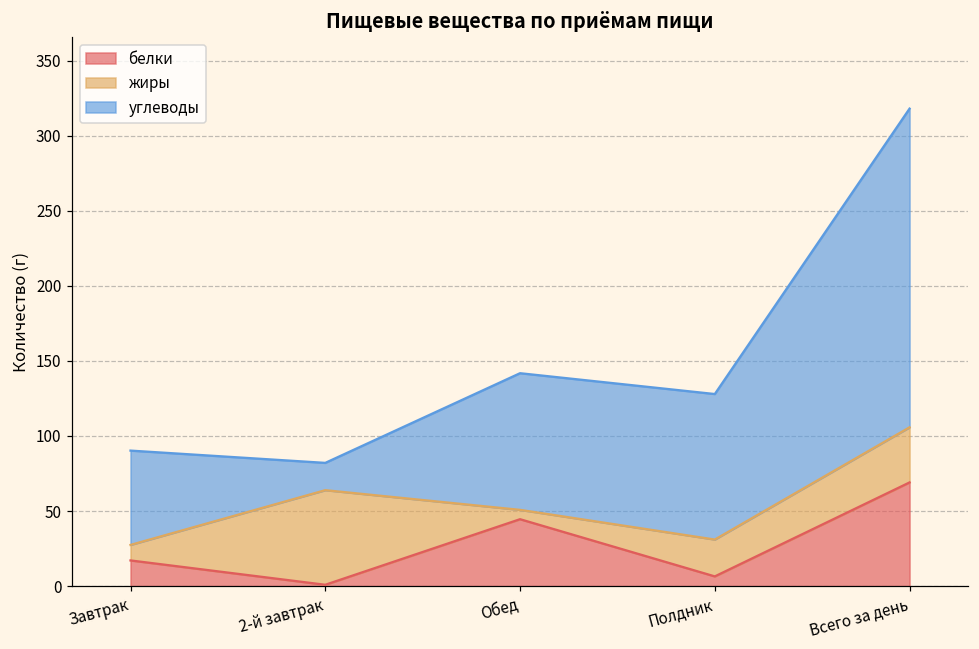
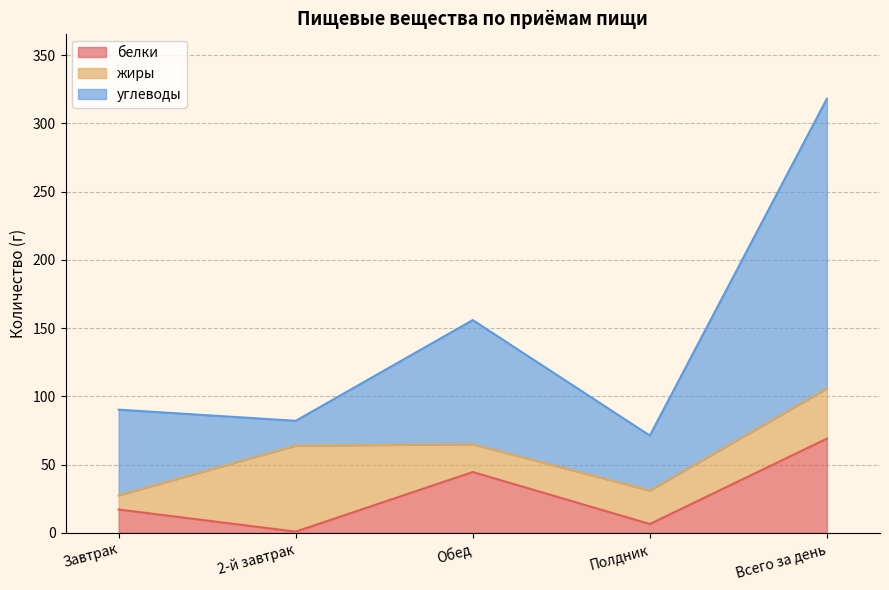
  {
    "белки": {
      "Завтрак": 17,
      "2-й завтрак": 1,
      "Обед": 45,
      "Полдник": 6,
      "Всего за день": 69
    },
    "жиры": {
      "Завтрак": 10,
      "2-й завтрак": 63,
-     "Обед": 6,
+     "Обед": 20,
      "Полдник": 25,
      "Всего за день": 37
    },
    "углеводы": {
      "Завтрак": 63,
      "2-й завтрак": 18,
      "Обед": 91,
-     "Полдник": 97,
+     "Полдник": 40,
      "Всего за день": 212
    }
  }
